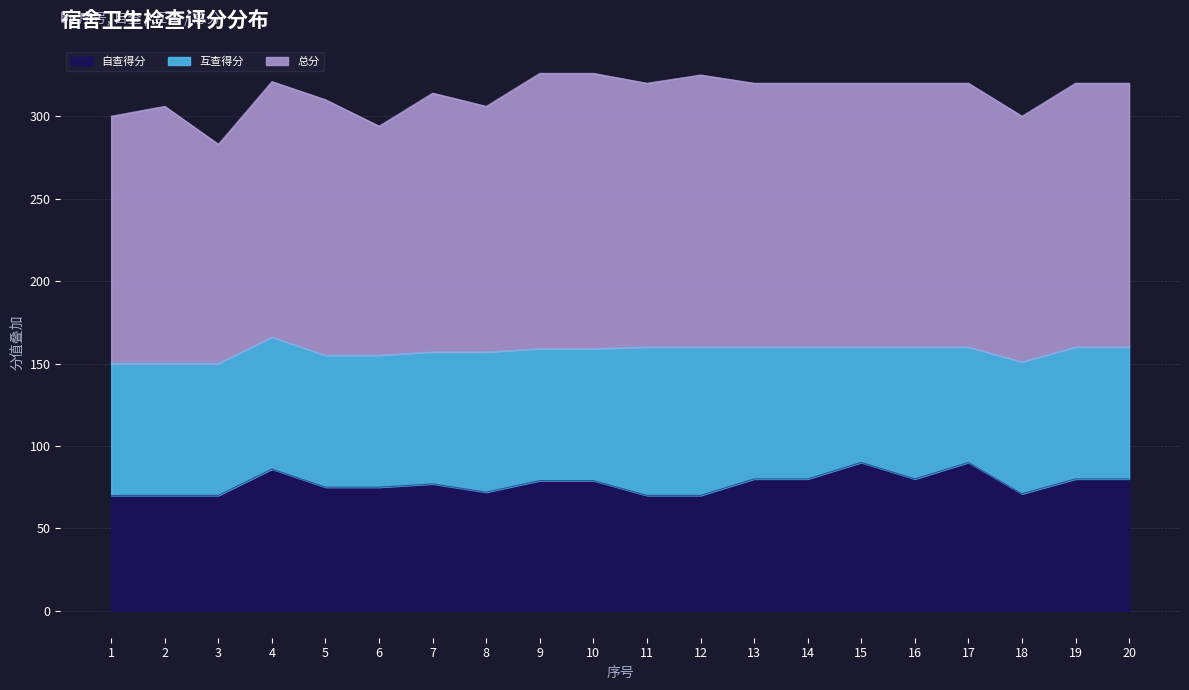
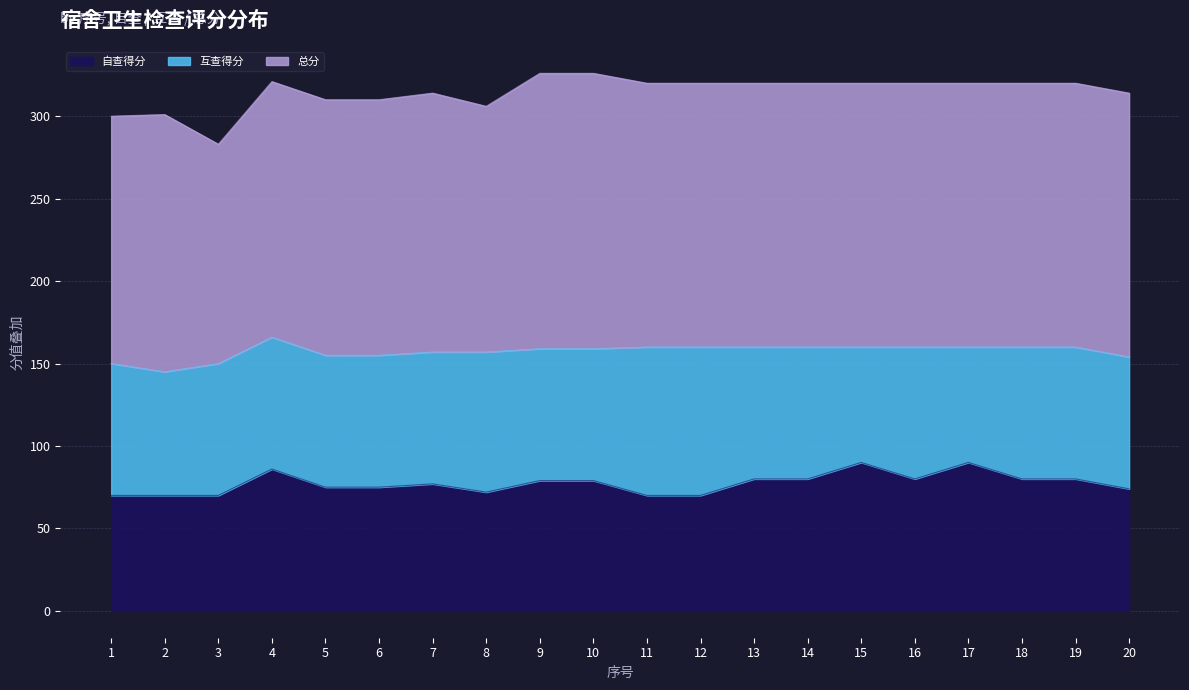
  {
    "自查得分": {
      "1": 70,
      "2": 70,
      "3": 70,
      "4": 86,
      "5": 75,
      "6": 75,
      "7": 77,
      "8": 72,
      "9": 79,
      "10": 79,
      "11": 70,
      "12": 70,
      "13": 80,
      "14": 80,
      "15": 90,
      "16": 80,
      "17": 90,
-     "18": 71,
+     "18": 80,
      "19": 80,
-     "20": 80
+     "20": 74
    },
    "互查得分": {
      "1": 80,
-     "2": 80,
+     "2": 75,
      "3": 80,
      "4": 80,
      "5": 80,
      "6": 80,
      "7": 80,
      "8": 85,
      "9": 80,
      "10": 80,
      "11": 90,
      "12": 90,
      "13": 80,
      "14": 80,
      "15": 70,
      "16": 80,
      "17": 70,
      "18": 80,
      "19": 80,
      "20": 80
    },
    "总分": {
      "1": 150,
      "2": 156,
      "3": 133,
      "4": 155,
      "5": 155,
-     "6": 139,
+     "6": 155,
      "7": 157,
      "8": 149,
      "9": 167,
      "10": 167,
      "11": 160,
-     "12": 165,
+     "12": 160,
      "13": 160,
      "14": 160,
      "15": 160,
      "16": 160,
      "17": 160,
-     "18": 149,
+     "18": 160,
      "19": 160,
      "20": 160
    }
  }
